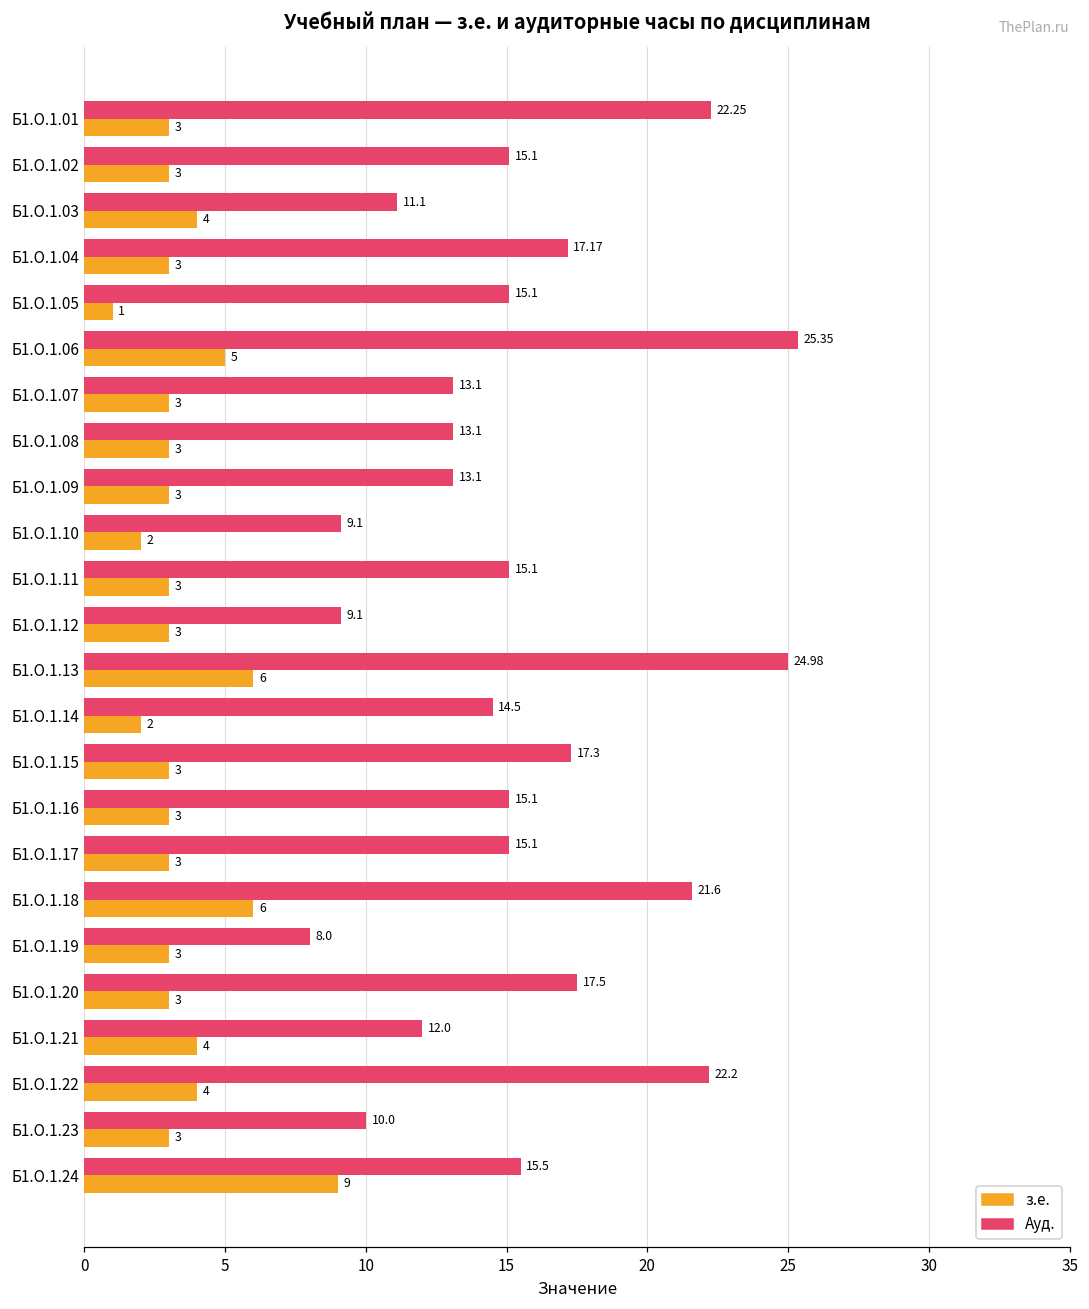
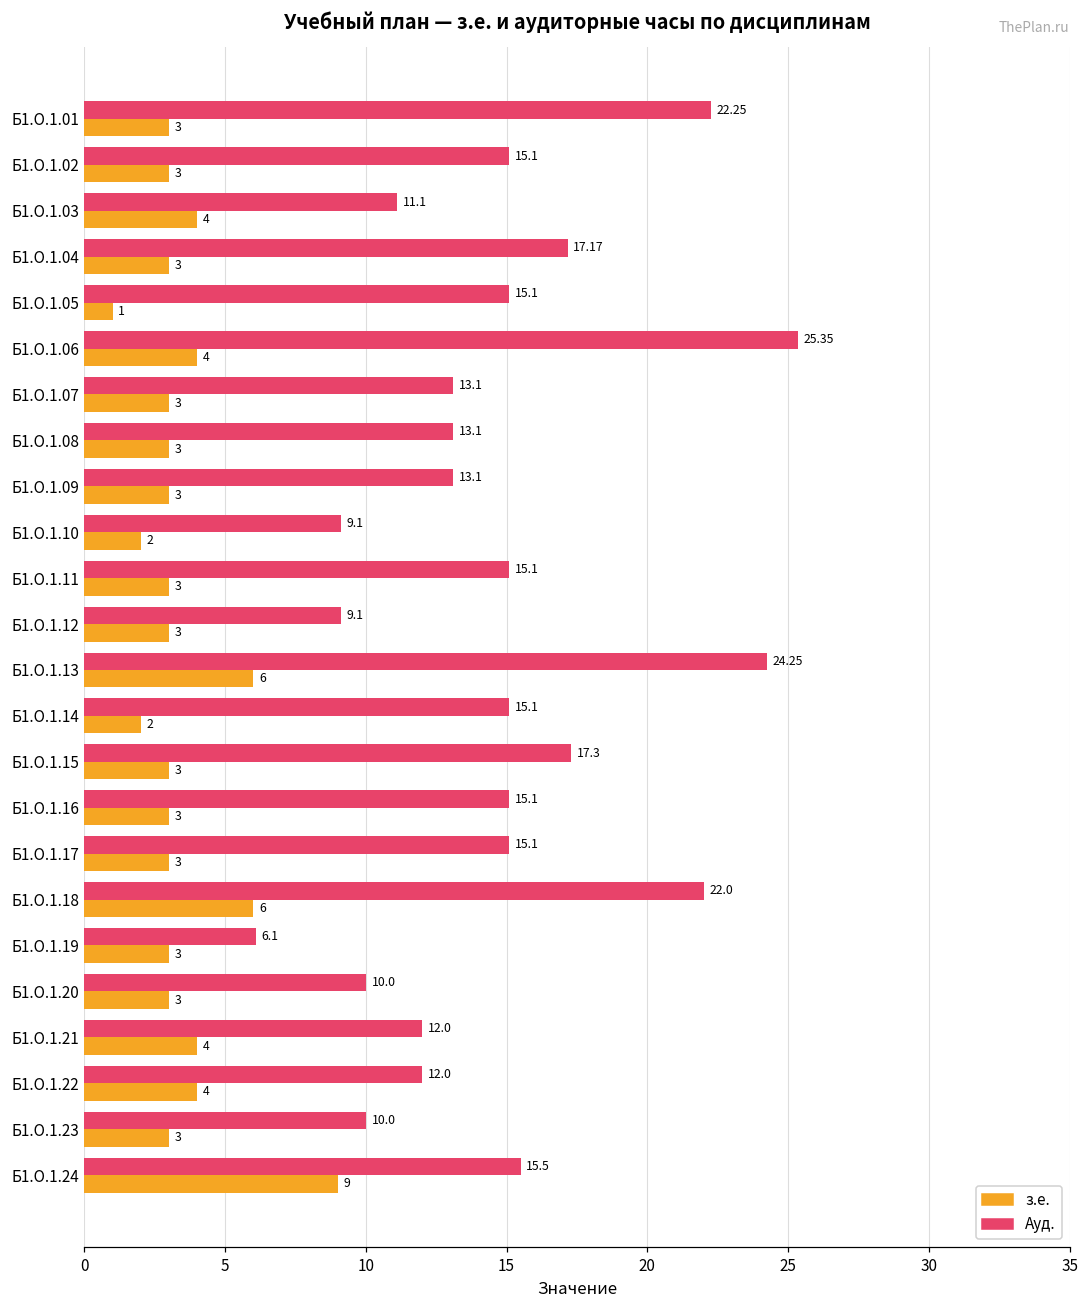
  {
    "з.е.": {
      "Б1.О.1.01": 3,
      "Б1.О.1.02": 3,
      "Б1.О.1.03": 4,
      "Б1.О.1.04": 3,
      "Б1.О.1.05": 1,
-     "Б1.О.1.06": 5,
+     "Б1.О.1.06": 4,
      "Б1.О.1.07": 3,
      "Б1.О.1.08": 3,
      "Б1.О.1.09": 3,
      "Б1.О.1.10": 2,
      "Б1.О.1.11": 3,
      "Б1.О.1.12": 3,
      "Б1.О.1.13": 6,
      "Б1.О.1.14": 2,
      "Б1.О.1.15": 3,
      "Б1.О.1.16": 3,
      "Б1.О.1.17": 3,
      "Б1.О.1.18": 6,
      "Б1.О.1.19": 3,
      "Б1.О.1.20": 3,
      "Б1.О.1.21": 4,
      "Б1.О.1.22": 4,
      "Б1.О.1.23": 3,
      "Б1.О.1.24": 9
    },
    "Ауд.": {
      "Б1.О.1.01": 22.25,
      "Б1.О.1.02": 15.1,
      "Б1.О.1.03": 11.1,
      "Б1.О.1.04": 17.17,
      "Б1.О.1.05": 15.1,
      "Б1.О.1.06": 25.35,
      "Б1.О.1.07": 13.1,
      "Б1.О.1.08": 13.1,
      "Б1.О.1.09": 13.1,
      "Б1.О.1.10": 9.1,
      "Б1.О.1.11": 15.1,
      "Б1.О.1.12": 9.1,
-     "Б1.О.1.13": 24.98,
-     "Б1.О.1.14": 14.5,
+     "Б1.О.1.13": 24.25,
+     "Б1.О.1.14": 15.1,
      "Б1.О.1.15": 17.3,
      "Б1.О.1.16": 15.1,
      "Б1.О.1.17": 15.1,
-     "Б1.О.1.18": 21.6,
-     "Б1.О.1.19": 8.0,
-     "Б1.О.1.20": 17.5,
+     "Б1.О.1.18": 22.0,
+     "Б1.О.1.19": 6.1,
+     "Б1.О.1.20": 10.0,
      "Б1.О.1.21": 12.0,
-     "Б1.О.1.22": 22.2,
+     "Б1.О.1.22": 12.0,
      "Б1.О.1.23": 10.0,
      "Б1.О.1.24": 15.5
    }
  }
